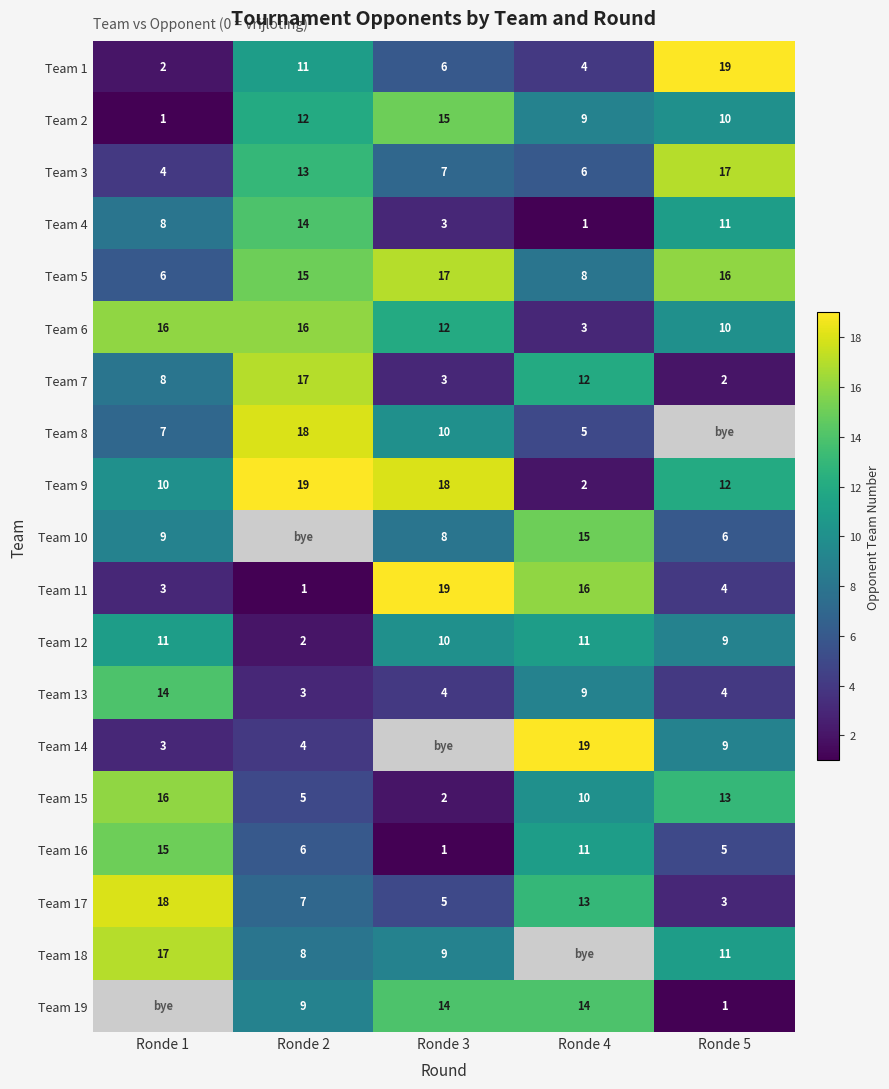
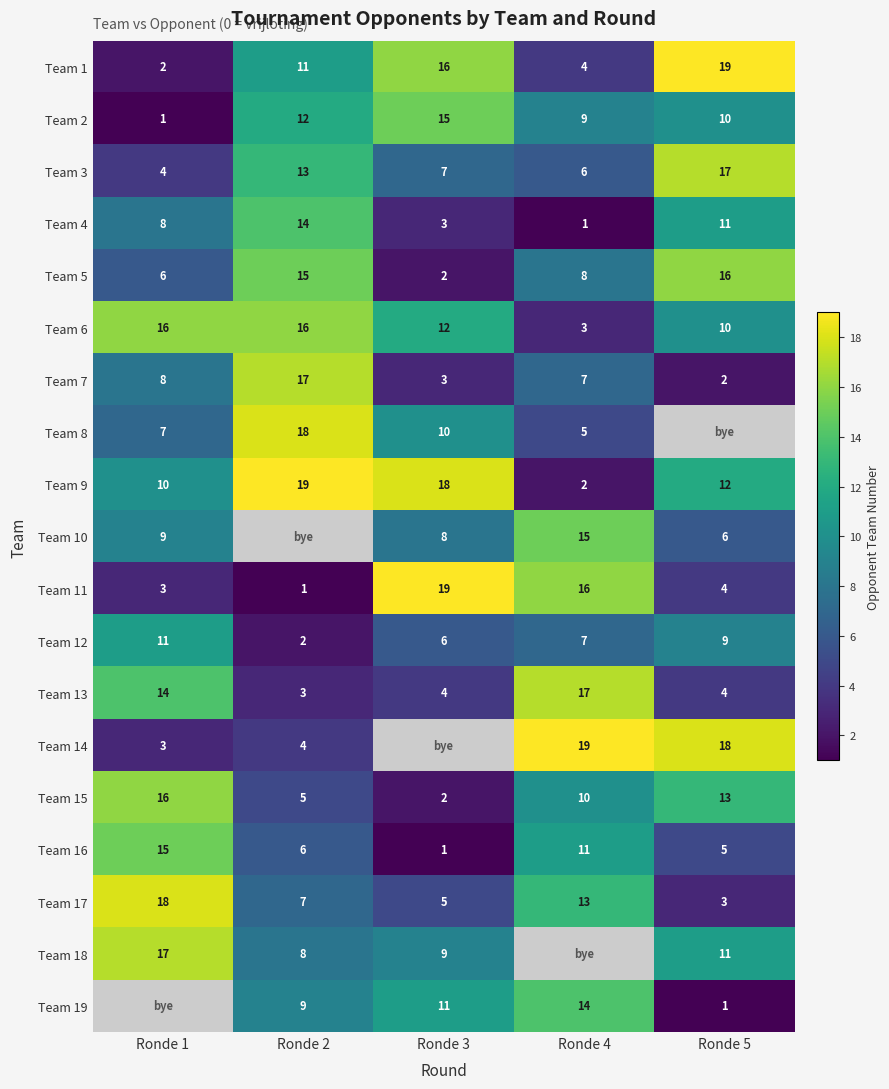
  {
    "Team 1": {
      "Ronde 1": 2,
      "Ronde 2": 11,
-     "Ronde 3": 6,
+     "Ronde 3": 16,
      "Ronde 4": 4,
      "Ronde 5": 19
    },
    "Team 2": {
      "Ronde 1": 1,
      "Ronde 2": 12,
      "Ronde 3": 15,
      "Ronde 4": 9,
      "Ronde 5": 10
    },
    "Team 3": {
      "Ronde 1": 4,
      "Ronde 2": 13,
      "Ronde 3": 7,
      "Ronde 4": 6,
      "Ronde 5": 17
    },
    "Team 4": {
      "Ronde 1": 8,
      "Ronde 2": 14,
      "Ronde 3": 3,
      "Ronde 4": 1,
      "Ronde 5": 11
    },
    "Team 5": {
      "Ronde 1": 6,
      "Ronde 2": 15,
-     "Ronde 3": 17,
+     "Ronde 3": 2,
      "Ronde 4": 8,
      "Ronde 5": 16
    },
    "Team 6": {
      "Ronde 1": 16,
      "Ronde 2": 16,
      "Ronde 3": 12,
      "Ronde 4": 3,
      "Ronde 5": 10
    },
    "Team 7": {
      "Ronde 1": 8,
      "Ronde 2": 17,
      "Ronde 3": 3,
-     "Ronde 4": 12,
+     "Ronde 4": 7,
      "Ronde 5": 2
    },
    "Team 8": {
      "Ronde 1": 7,
      "Ronde 2": 18,
      "Ronde 3": 10,
      "Ronde 4": 5
    },
    "Team 9": {
      "Ronde 1": 10,
      "Ronde 2": 19,
      "Ronde 3": 18,
      "Ronde 4": 2,
      "Ronde 5": 12
    },
    "Team 10": {
      "Ronde 1": 9,
      "Ronde 3": 8,
      "Ronde 4": 15,
      "Ronde 5": 6
    },
    "Team 11": {
      "Ronde 1": 3,
      "Ronde 2": 1,
      "Ronde 3": 19,
      "Ronde 4": 16,
      "Ronde 5": 4
    },
    "Team 12": {
      "Ronde 1": 11,
      "Ronde 2": 2,
-     "Ronde 3": 10,
-     "Ronde 4": 11,
+     "Ronde 3": 6,
+     "Ronde 4": 7,
      "Ronde 5": 9
    },
    "Team 13": {
      "Ronde 1": 14,
      "Ronde 2": 3,
      "Ronde 3": 4,
-     "Ronde 4": 9,
+     "Ronde 4": 17,
      "Ronde 5": 4
    },
    "Team 14": {
      "Ronde 1": 3,
      "Ronde 2": 4,
      "Ronde 4": 19,
-     "Ronde 5": 9
+     "Ronde 5": 18
    },
    "Team 15": {
      "Ronde 1": 16,
      "Ronde 2": 5,
      "Ronde 3": 2,
      "Ronde 4": 10,
      "Ronde 5": 13
    },
    "Team 16": {
      "Ronde 1": 15,
      "Ronde 2": 6,
      "Ronde 3": 1,
      "Ronde 4": 11,
      "Ronde 5": 5
    },
    "Team 17": {
      "Ronde 1": 18,
      "Ronde 2": 7,
      "Ronde 3": 5,
      "Ronde 4": 13,
      "Ronde 5": 3
    },
    "Team 18": {
      "Ronde 1": 17,
      "Ronde 2": 8,
      "Ronde 3": 9,
      "Ronde 5": 11
    },
    "Team 19": {
      "Ronde 2": 9,
-     "Ronde 3": 14,
+     "Ronde 3": 11,
      "Ronde 4": 14,
      "Ronde 5": 1
    }
  }
